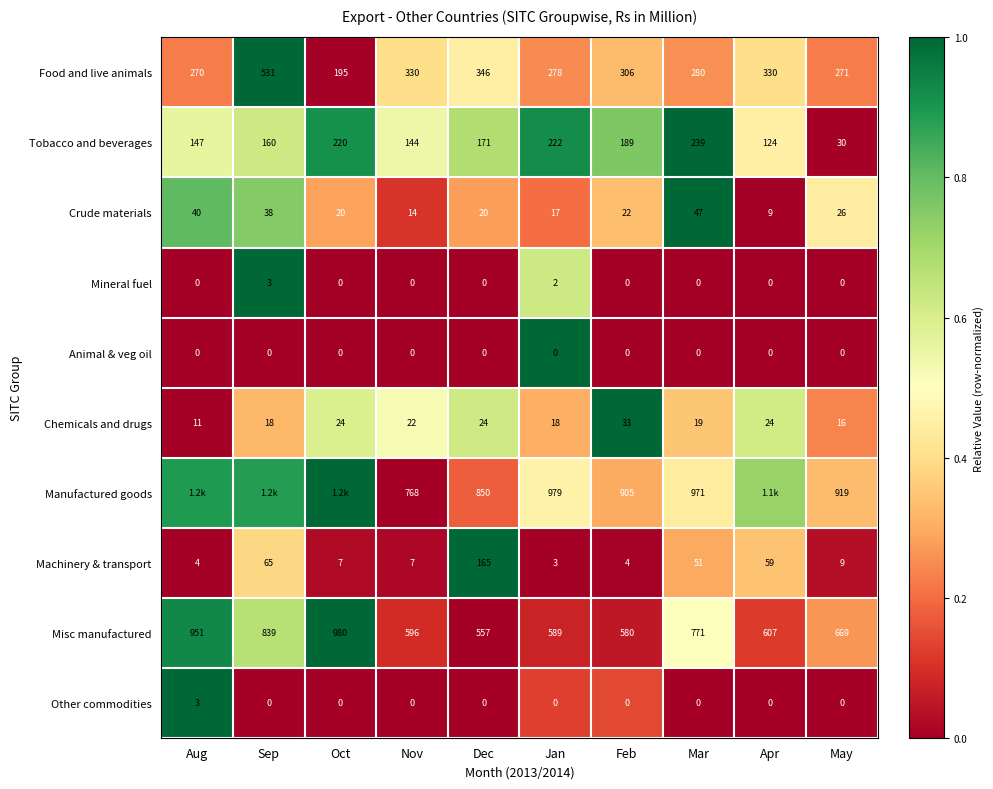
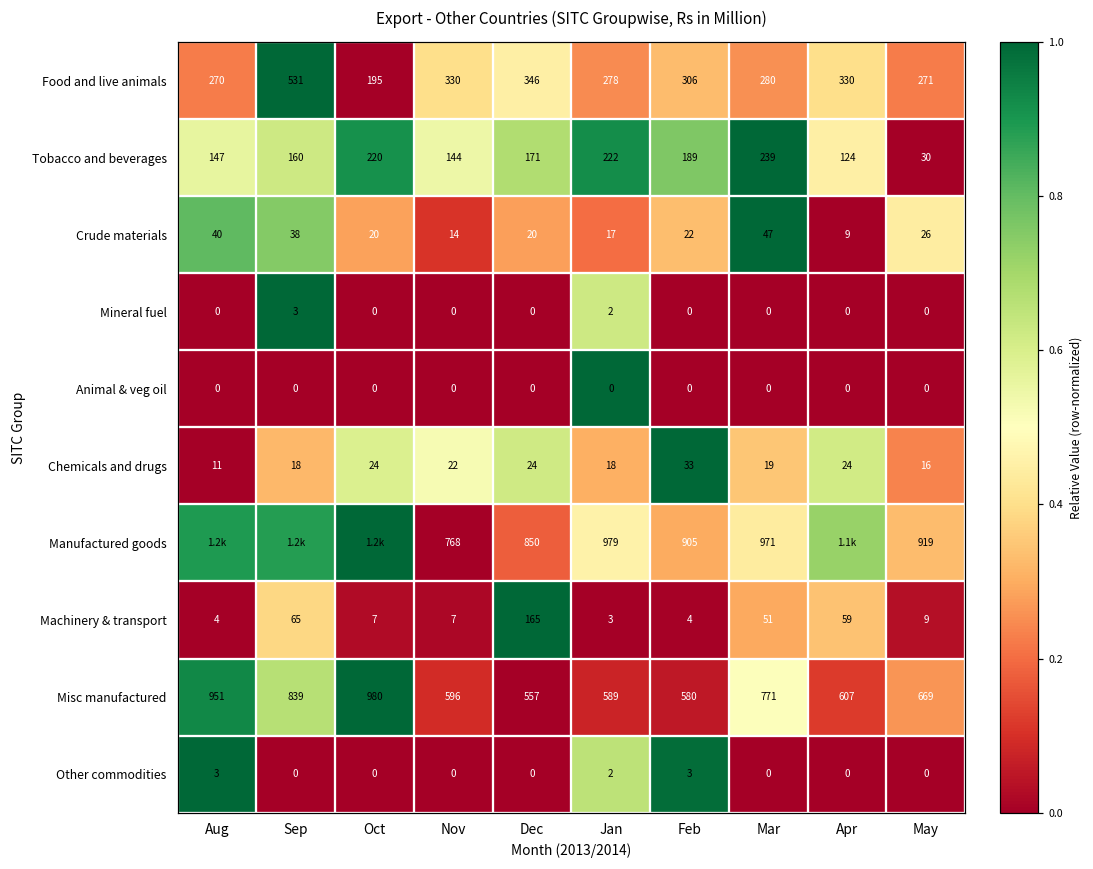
  {
    "Food and live animals": {
      "Aug": "270",
      "Sep": "531",
      "Oct": "195",
      "Nov": "330",
      "Dec": "346",
      "Jan": "278",
      "Feb": "306",
      "Mar": "280",
      "Apr": "330",
      "May": "271"
    },
    "Tobacco and beverages": {
      "Aug": "147",
      "Sep": "160",
      "Oct": "220",
      "Nov": "144",
      "Dec": "171",
      "Jan": "222",
      "Feb": "189",
      "Mar": "239",
      "Apr": "124",
      "May": "30"
    },
    "Crude materials": {
      "Aug": "40",
      "Sep": "38",
      "Oct": "20",
      "Nov": "14",
      "Dec": "20",
      "Jan": "17",
      "Feb": "22",
      "Mar": "47",
      "Apr": "9",
      "May": "26"
    },
    "Mineral fuel": {
      "Aug": "0",
      "Sep": "3",
      "Oct": "0",
      "Nov": "0",
      "Dec": "0",
      "Jan": "2",
      "Feb": "0",
      "Mar": "0",
      "Apr": "0",
      "May": "0"
    },
    "Animal & veg oil": {
      "Aug": "0",
      "Sep": "0",
      "Oct": "0",
      "Nov": "0",
      "Dec": "0",
      "Jan": "0",
      "Feb": "0",
      "Mar": "0",
      "Apr": "0",
      "May": "0"
    },
    "Chemicals and drugs": {
      "Aug": "11",
      "Sep": "18",
      "Oct": "24",
      "Nov": "22",
      "Dec": "24",
      "Jan": "18",
      "Feb": "33",
      "Mar": "19",
      "Apr": "24",
      "May": "16"
    },
    "Manufactured goods": {
      "Aug": "1.2k",
      "Sep": "1.2k",
      "Oct": "1.2k",
      "Nov": "768",
      "Dec": "850",
      "Jan": "979",
      "Feb": "905",
      "Mar": "971",
      "Apr": "1.1k",
      "May": "919"
    },
    "Machinery & transport": {
      "Aug": "4",
      "Sep": "65",
      "Oct": "7",
      "Nov": "7",
      "Dec": "165",
      "Jan": "3",
      "Feb": "4",
      "Mar": "51",
      "Apr": "59",
      "May": "9"
    },
    "Misc manufactured": {
      "Aug": "951",
      "Sep": "839",
      "Oct": "980",
      "Nov": "596",
      "Dec": "557",
      "Jan": "589",
      "Feb": "580",
      "Mar": "771",
      "Apr": "607",
      "May": "669"
    },
    "Other commodities": {
      "Aug": "3",
      "Sep": "0",
      "Oct": "0",
      "Nov": "0",
      "Dec": "0",
-     "Jan": "0",
-     "Feb": "0",
+     "Jan": "2",
+     "Feb": "3",
      "Mar": "0",
      "Apr": "0",
      "May": "0"
    }
  }
